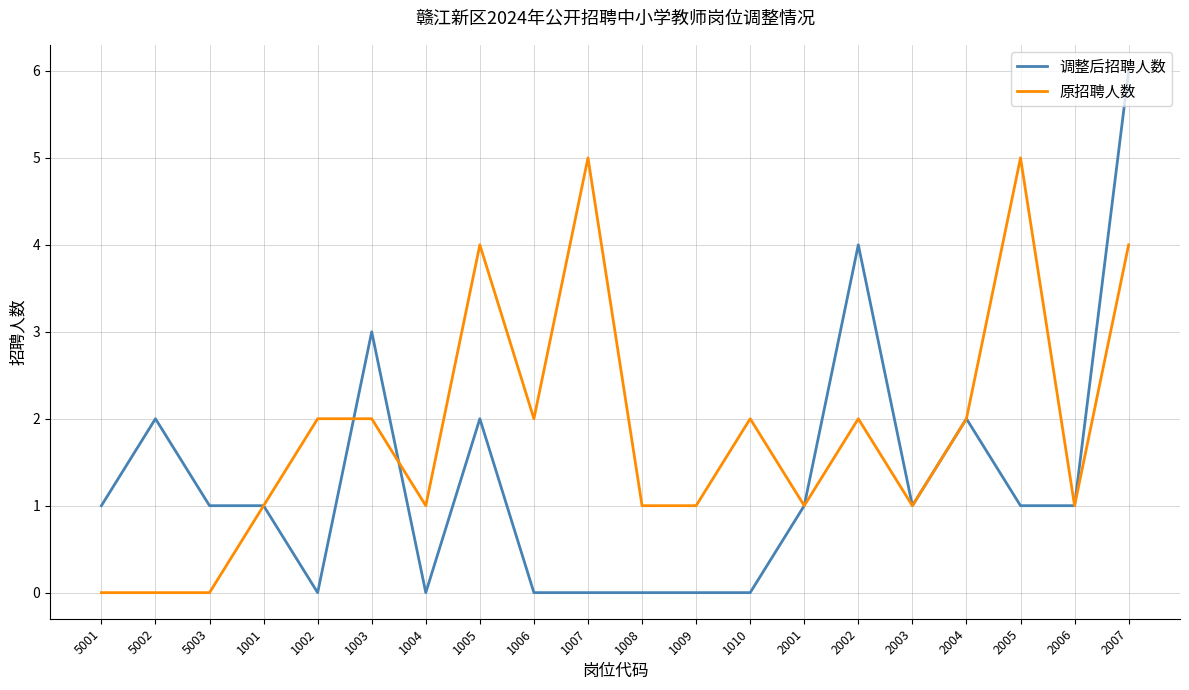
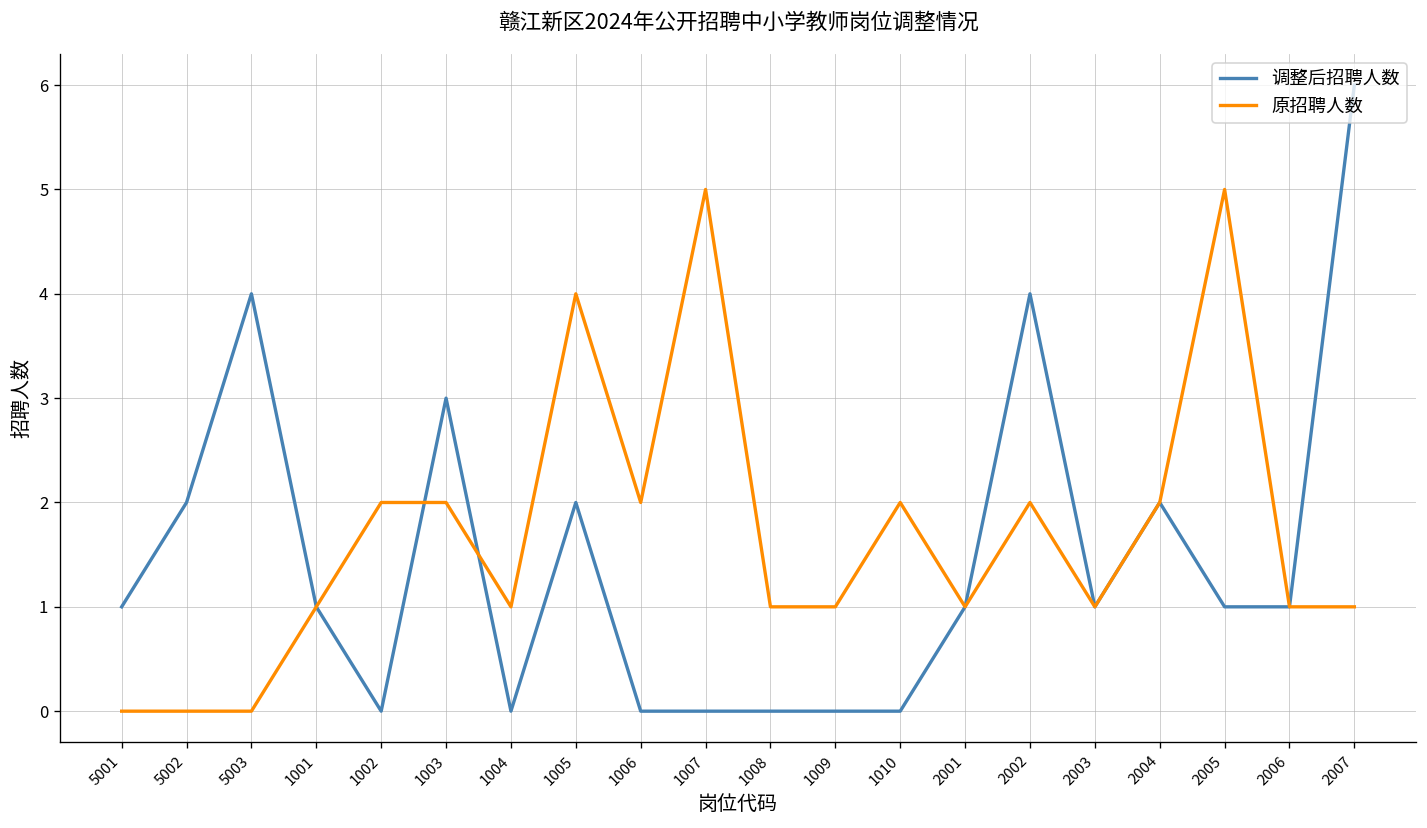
  {
    "调整后招聘人数": {
      "5001": 1,
      "5002": 2,
-     "5003": 1,
+     "5003": 4,
      "1002": 0,
      "1003": 3,
      "1004": 0,
      "1005": 2,
      "1006": 0,
      "1007": 0,
      "1008": 0,
      "1009": 0,
      "1010": 0,
      "2002": 4,
      "2005": 1
    },
    "原招聘人数": {
      "5001": 0,
      "5002": 0,
      "5003": 0,
      "1002": 2,
      "1003": 2,
      "1004": 1,
      "1005": 4,
      "1006": 2,
      "1007": 5,
      "1008": 1,
      "1009": 1,
      "1010": 2,
      "2002": 2,
      "2005": 5,
-     "2007": 4
+     "2007": 1
    }
  }
